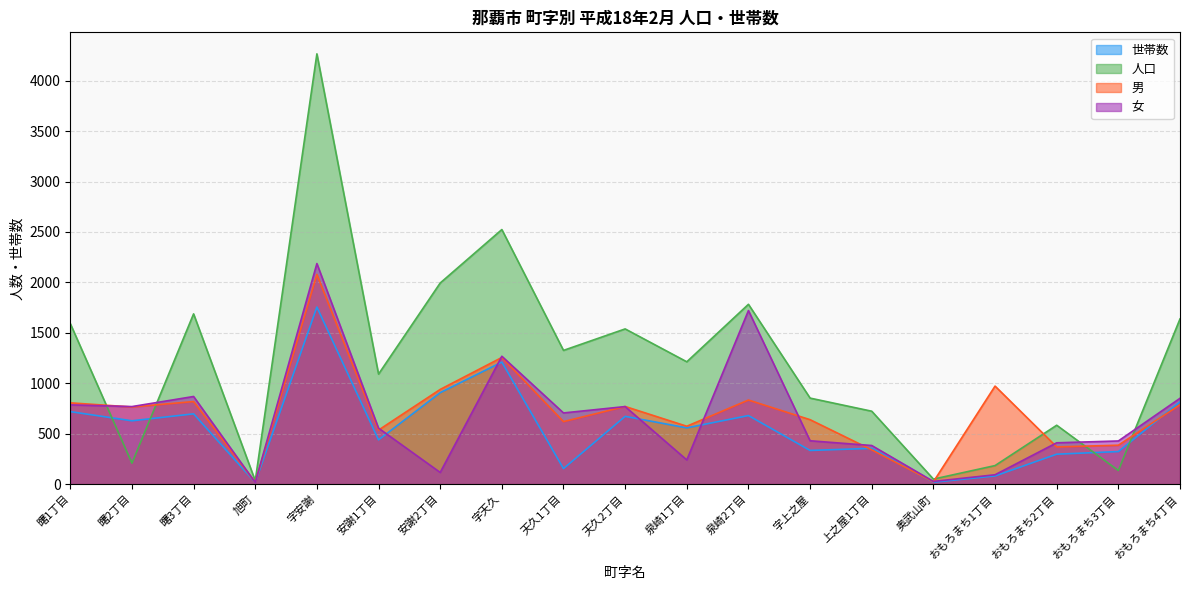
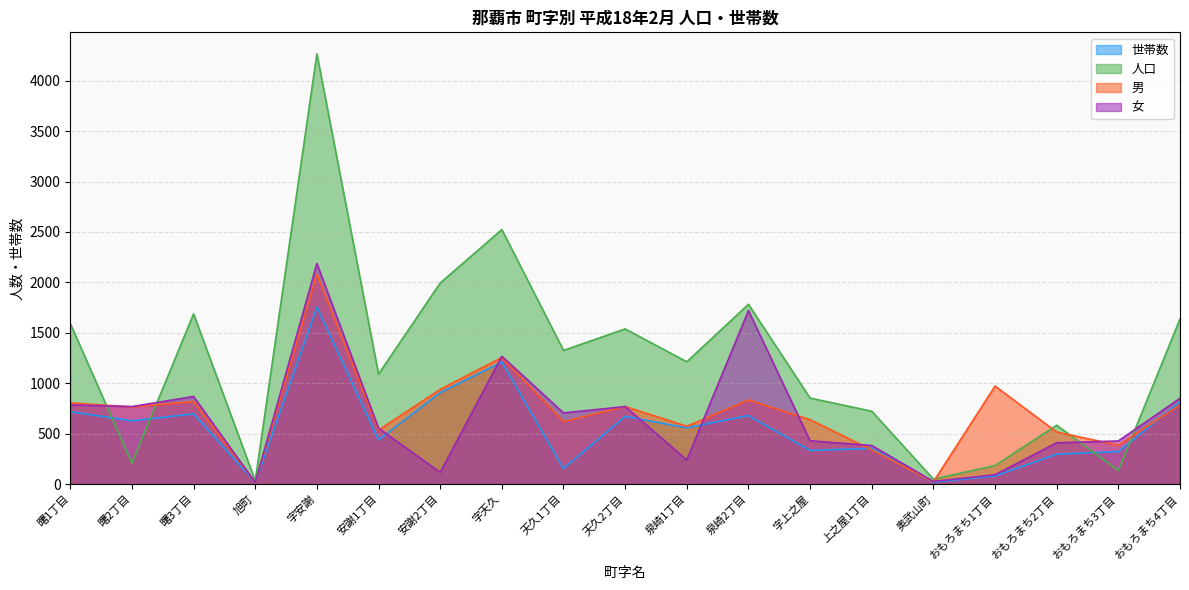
  {
    "世帯数": {
      "曙1丁目": 720,
      "曙2丁目": 630,
      "曙3丁目": 700,
      "字安謝": 1760,
      "安謝1丁目": 440,
      "安謝2丁目": 910,
      "字天久": 1210,
      "天久1丁目": 150,
      "天久2丁目": 670,
      "泉崎2丁目": 680,
      "字上之屋": 330,
      "おもろまち2丁目": 300,
      "おもろまち3丁目": 320,
      "おもろまち4丁目": 820
    },
    "人口": {
      "曙1丁目": 1590,
      "曙2丁目": 210,
      "曙3丁目": 1690,
      "字安謝": 4270,
      "安謝1丁目": 1090,
      "安謝2丁目": 1990,
      "字天久": 2520,
      "天久1丁目": 1330,
      "天久2丁目": 1540,
      "泉崎1丁目": 1210,
      "泉崎2丁目": 1780,
      "字上之屋": 850,
      "上之屋1丁目": 720,
      "おもろまち1丁目": 180,
      "おもろまち2丁目": 580,
      "おもろまち3丁目": 140,
      "おもろまち4丁目": 1640
    },
    "男": {
      "曙3丁目": 820,
      "字安謝": 2080,
      "安謝2丁目": 940,
      "天久1丁目": 620,
      "泉崎2丁目": 830,
      "字上之屋": 640,
      "おもろまち1丁目": 970,
-     "おもろまち2丁目": 370,
+     "おもろまち2丁目": 520,
      "おもろまち3丁目": 390,
      "おもろまち4丁目": 790
    },
    "女": {
      "曙3丁目": 870,
      "字安謝": 2190,
      "安謝2丁目": 120,
      "天久1丁目": 710,
      "泉崎1丁目": 240,
      "泉崎2丁目": 1720,
      "字上之屋": 430,
      "上之屋1丁目": 380,
      "おもろまち2丁目": 410,
      "おもろまち3丁目": 430,
      "おもろまち4丁目": 850
    }
  }
